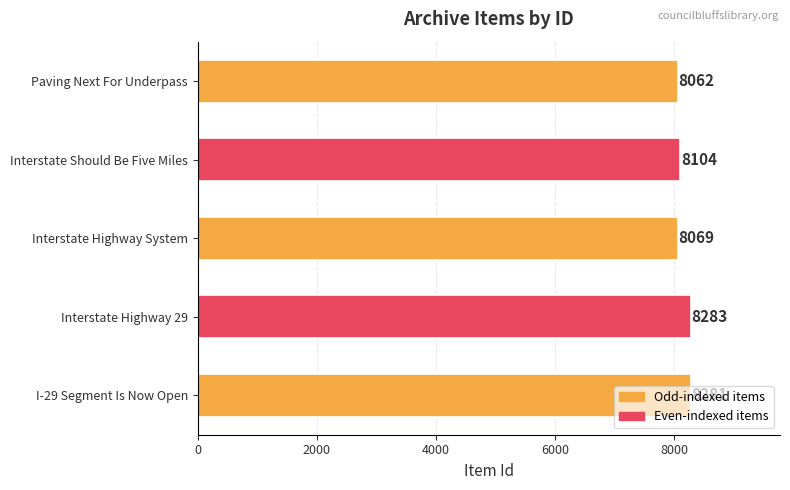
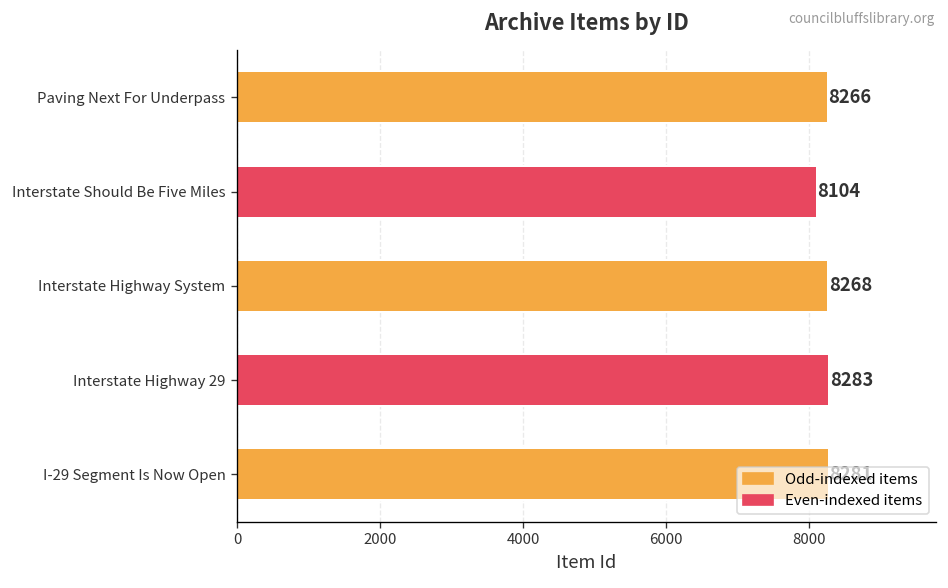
  {
-   "Paving Next For Underpass": 8062,
+   "Paving Next For Underpass": 8266,
    "Interstate Should Be Five Miles": 8104,
-   "Interstate Highway System": 8069,
+   "Interstate Highway System": 8268,
    "Interstate Highway 29": 8283
  }
